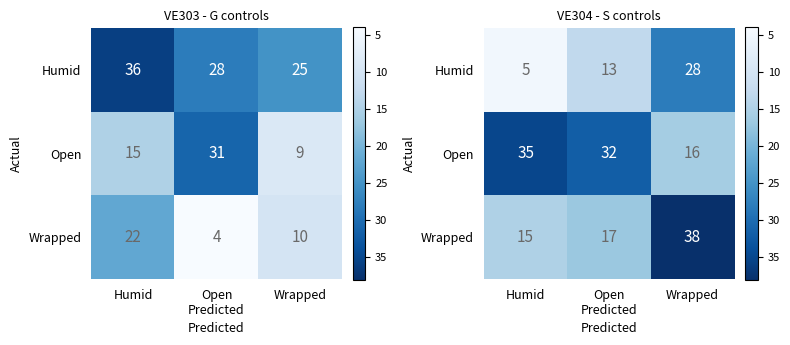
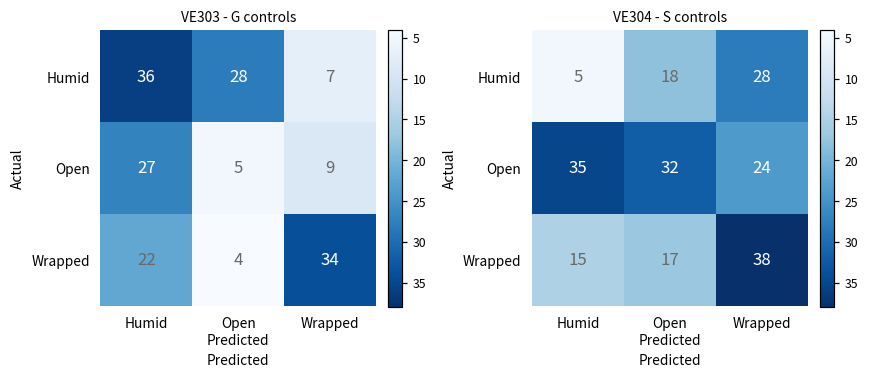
  {
    "VE303 - G controls": {
      "Humid": {
        "Humid": 36,
        "Open Predicted": 28,
-       "Wrapped": 25
+       "Wrapped": 7
      },
      "Open": {
-       "Humid": 15,
-       "Open Predicted": 31,
+       "Humid": 27,
+       "Open Predicted": 5,
        "Wrapped": 9
      },
      "Wrapped": {
        "Humid": 22,
        "Open Predicted": 4,
-       "Wrapped": 10
+       "Wrapped": 34
      }
    },
    "VE304 - S controls": {
      "Humid": {
        "Humid": 5,
-       "Open Predicted": 13,
+       "Open Predicted": 18,
        "Wrapped": 28
      },
      "Open": {
        "Humid": 35,
        "Open Predicted": 32,
-       "Wrapped": 16
+       "Wrapped": 24
      },
      "Wrapped": {
        "Humid": 15,
        "Open Predicted": 17,
        "Wrapped": 38
      }
    }
  }
